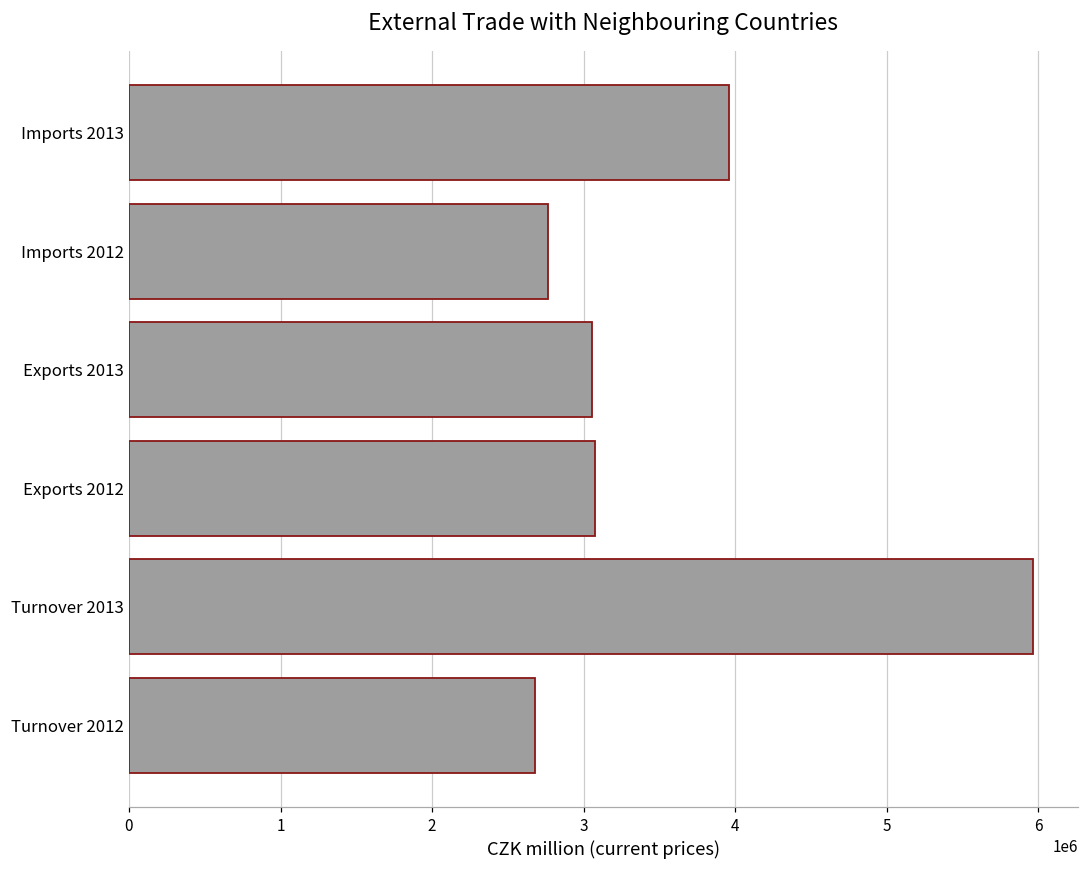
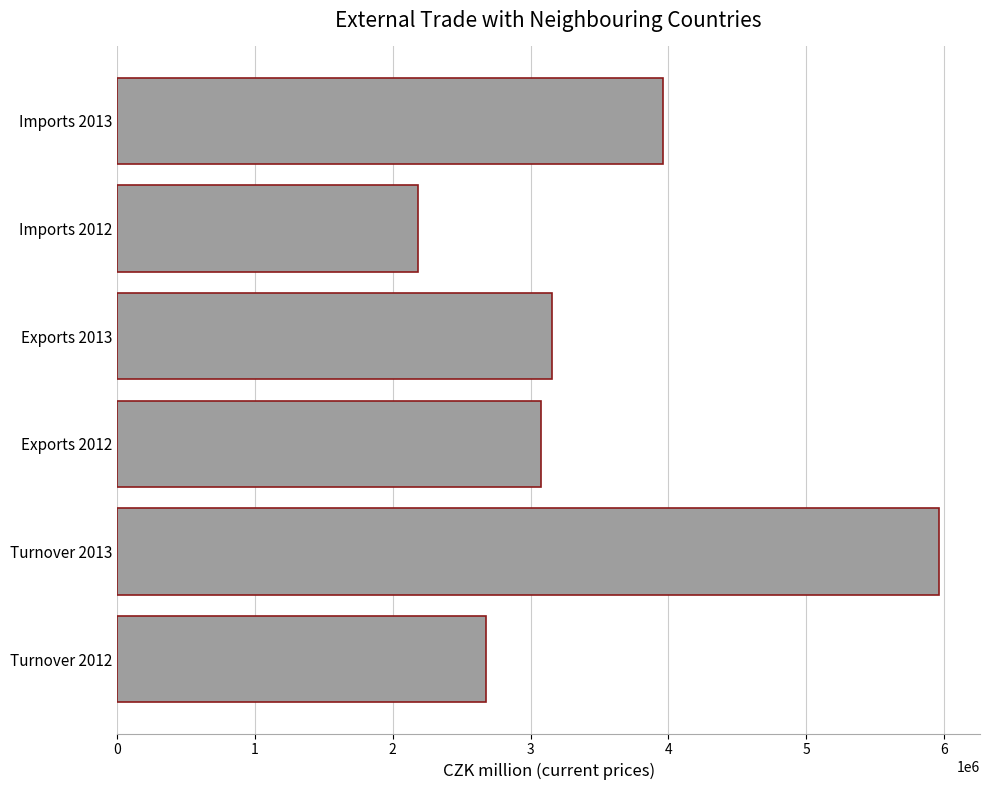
  {
    "Imports 2013": 3960000,
-   "Imports 2012": 2770000,
-   "Exports 2013": 3060000,
+   "Imports 2012": 2180000,
+   "Exports 2013": 3160000,
    "Exports 2012": 3070000,
    "Turnover 2013": 5960000,
    "Turnover 2012": 2680000
  }
